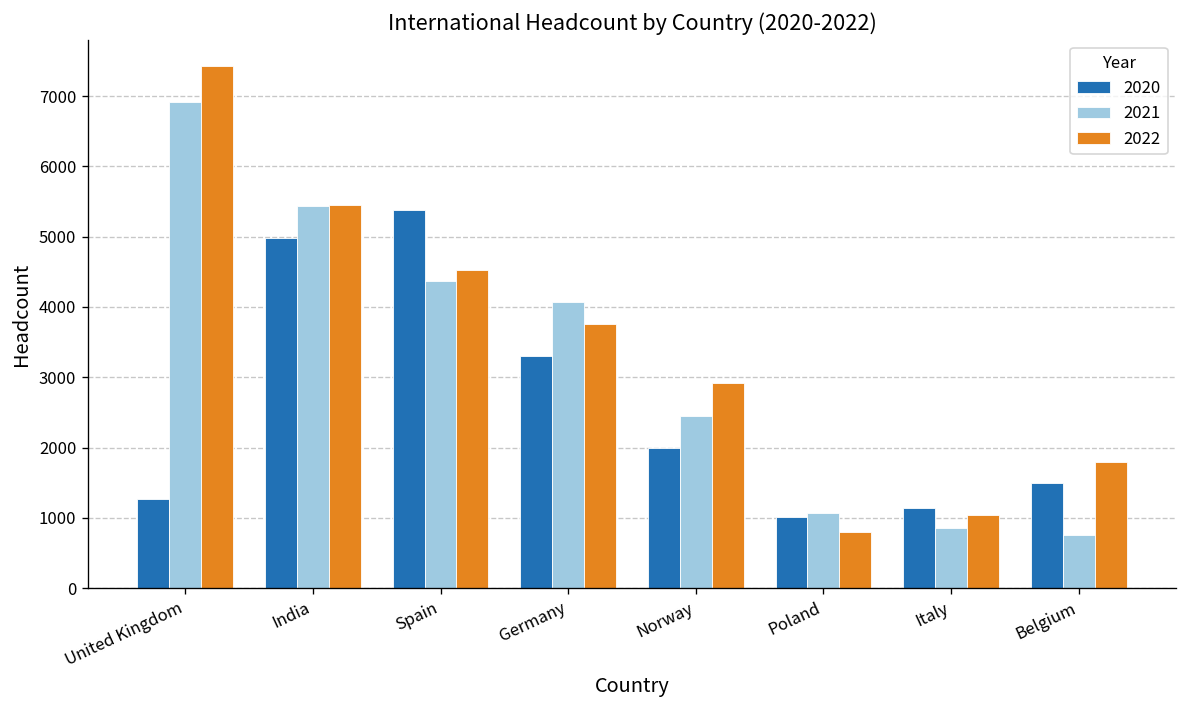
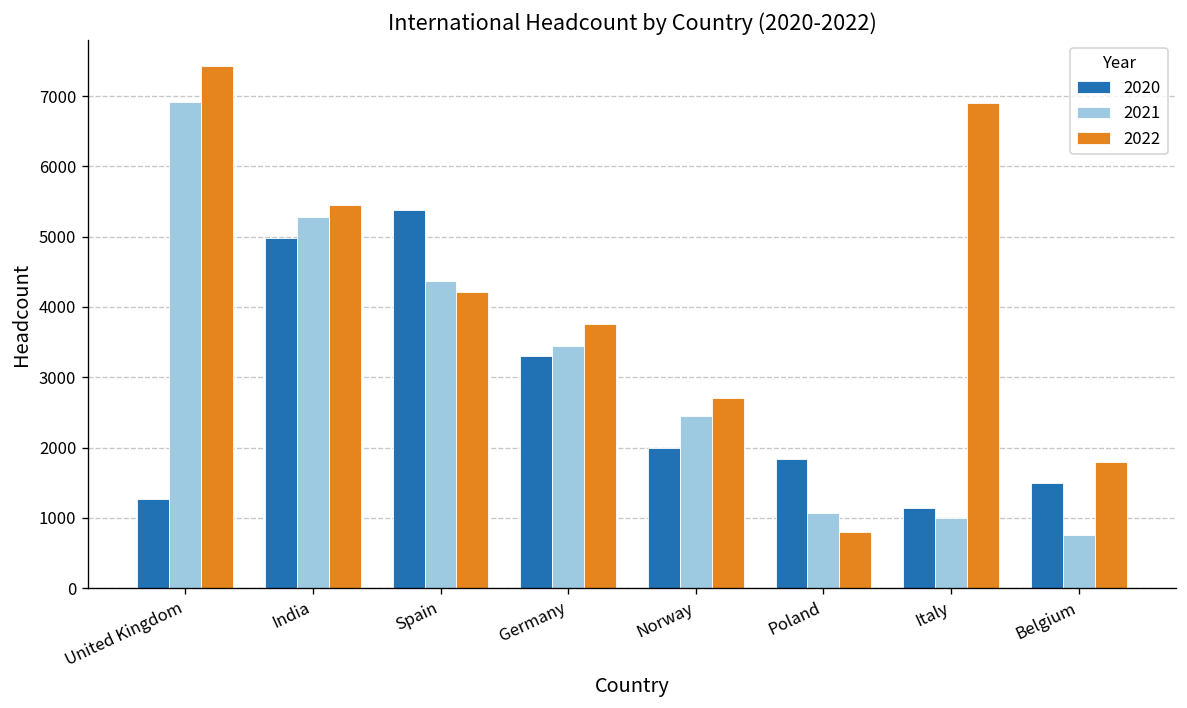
  {
    "2020": {
      "United Kingdom": 1300,
      "India": 5000,
      "Spain": 5400,
      "Germany": 3300,
      "Norway": 2000,
-     "Poland": 1000,
+     "Poland": 1800,
      "Italy": 1100,
      "Belgium": 1500
    },
    "2021": {
      "United Kingdom": 6900,
-     "India": 5400,
+     "India": 5300,
      "Spain": 4400,
-     "Germany": 4100,
+     "Germany": 3400,
      "Norway": 2400,
      "Poland": 1100,
-     "Italy": 900,
+     "Italy": 1000,
      "Belgium": 800
    },
    "2022": {
      "United Kingdom": 7400,
      "India": 5400,
-     "Spain": 4500,
+     "Spain": 4200,
      "Germany": 3800,
-     "Norway": 2900,
+     "Norway": 2700,
      "Poland": 800,
-     "Italy": 1000,
+     "Italy": 6900,
      "Belgium": 1800
    }
  }
